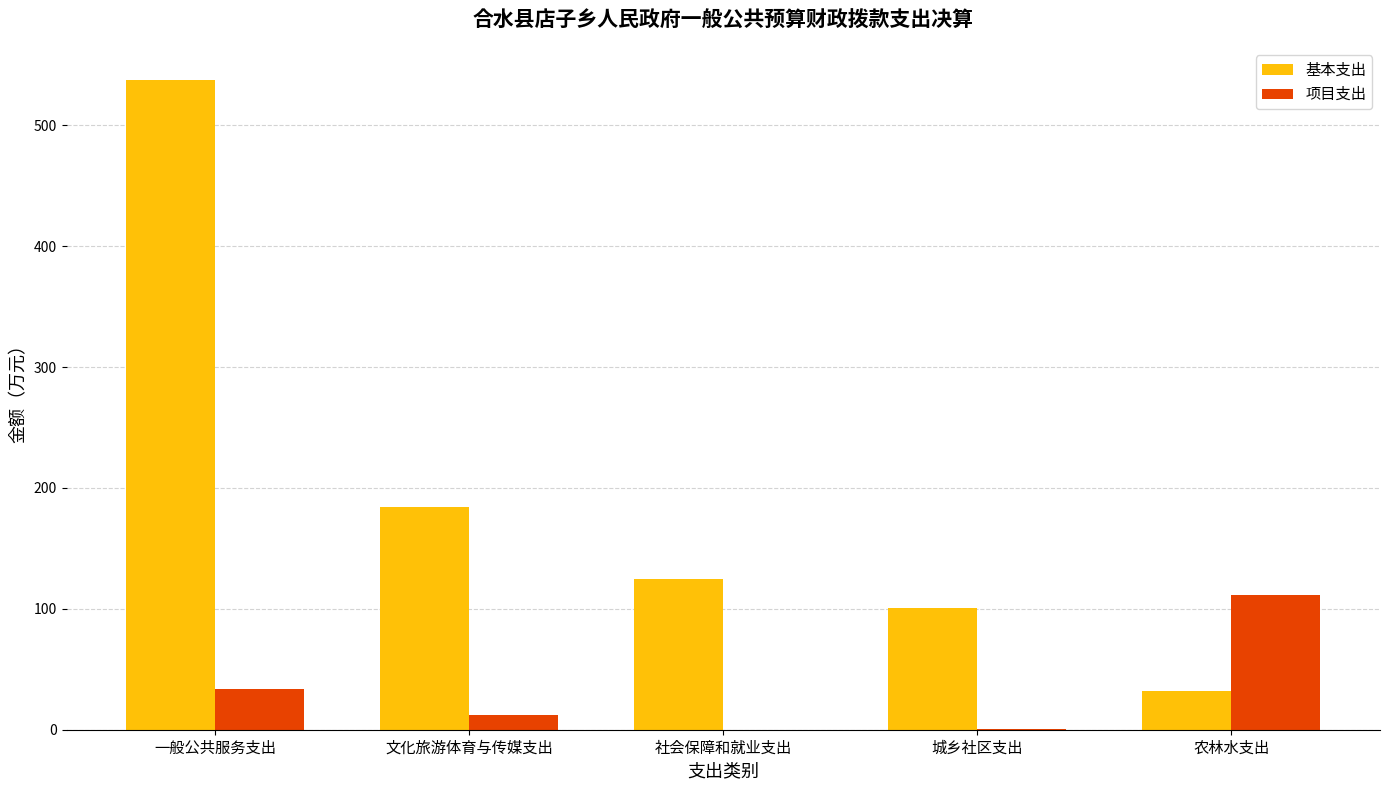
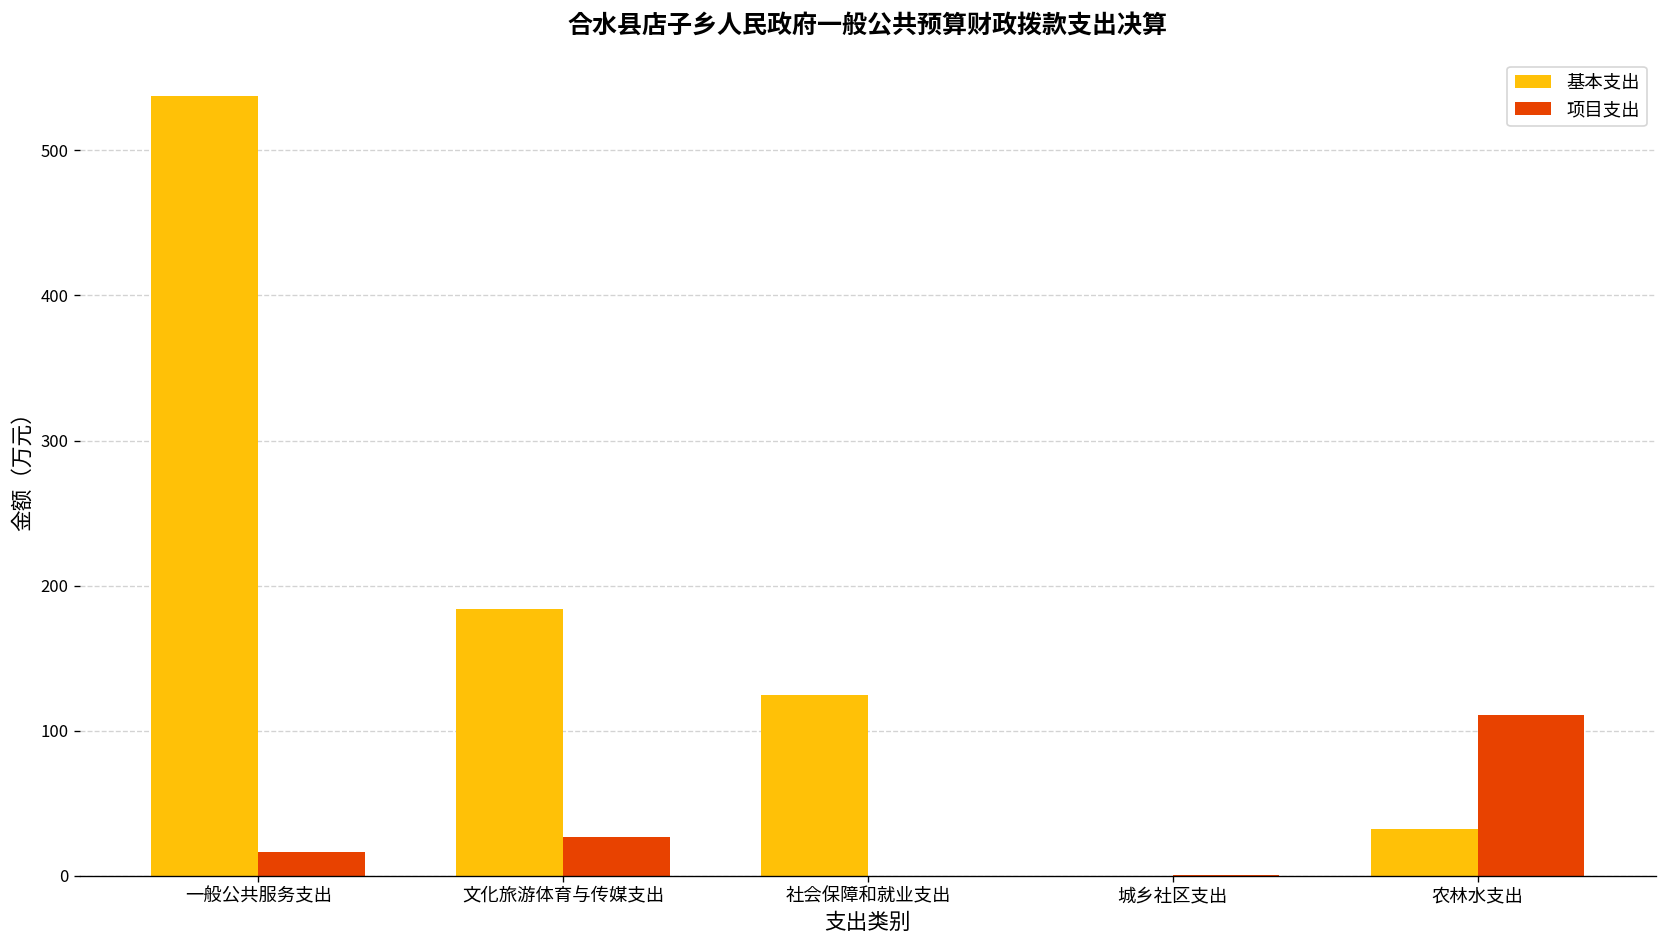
  {
    "基本支出": {
      "一般公共服务支出": 537,
      "文化旅游体育与传媒支出": 184,
      "社会保障和就业支出": 124,
-     "城乡社区支出": 101,
+     "城乡社区支出": 0,
      "农林水支出": 32
    },
    "项目支出": {
-     "一般公共服务支出": 34,
-     "文化旅游体育与传媒支出": 12,
+     "一般公共服务支出": 16,
+     "文化旅游体育与传媒支出": 27,
      "社会保障和就业支出": 0,
      "农林水支出": 111
    }
  }
